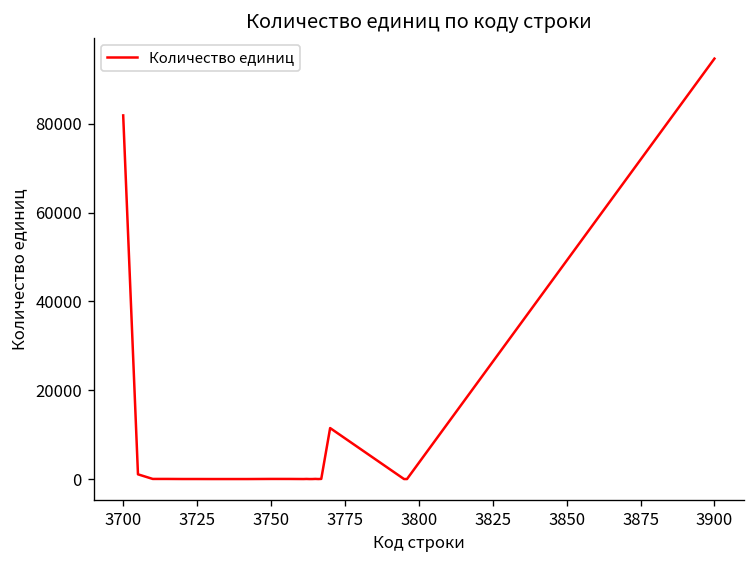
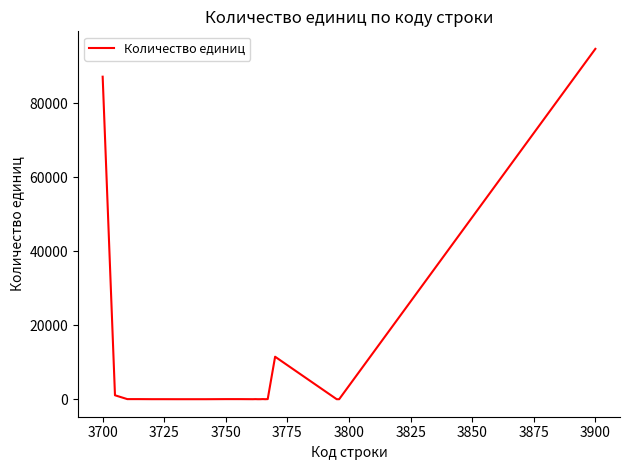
  {
-   "3700": 82000,
+   "3700": 87000,
    "3725": 0,
    "3750": 0,
    "3900": 95000
  }
